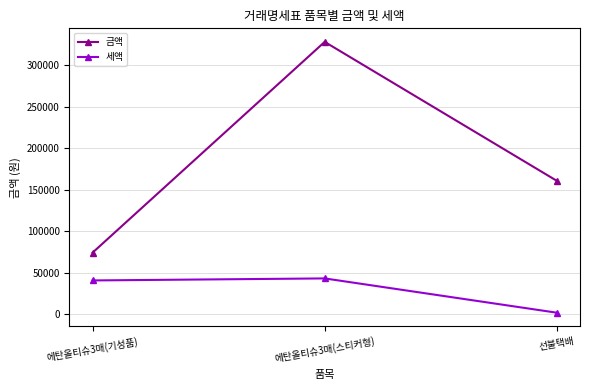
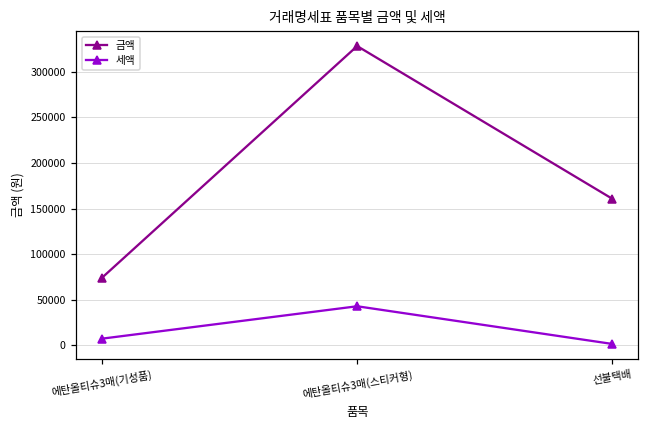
  {
    "금액": {
      "에탄올티슈3매(기성품)": 70000,
      "에탄올티슈3매(스티커형)": 330000,
      "선불택배": 160000
    },
    "세액": {
-     "에탄올티슈3매(기성품)": 40000,
+     "에탄올티슈3매(기성품)": 10000,
      "에탄올티슈3매(스티커형)": 40000,
      "선불택배": 0
    }
  }
